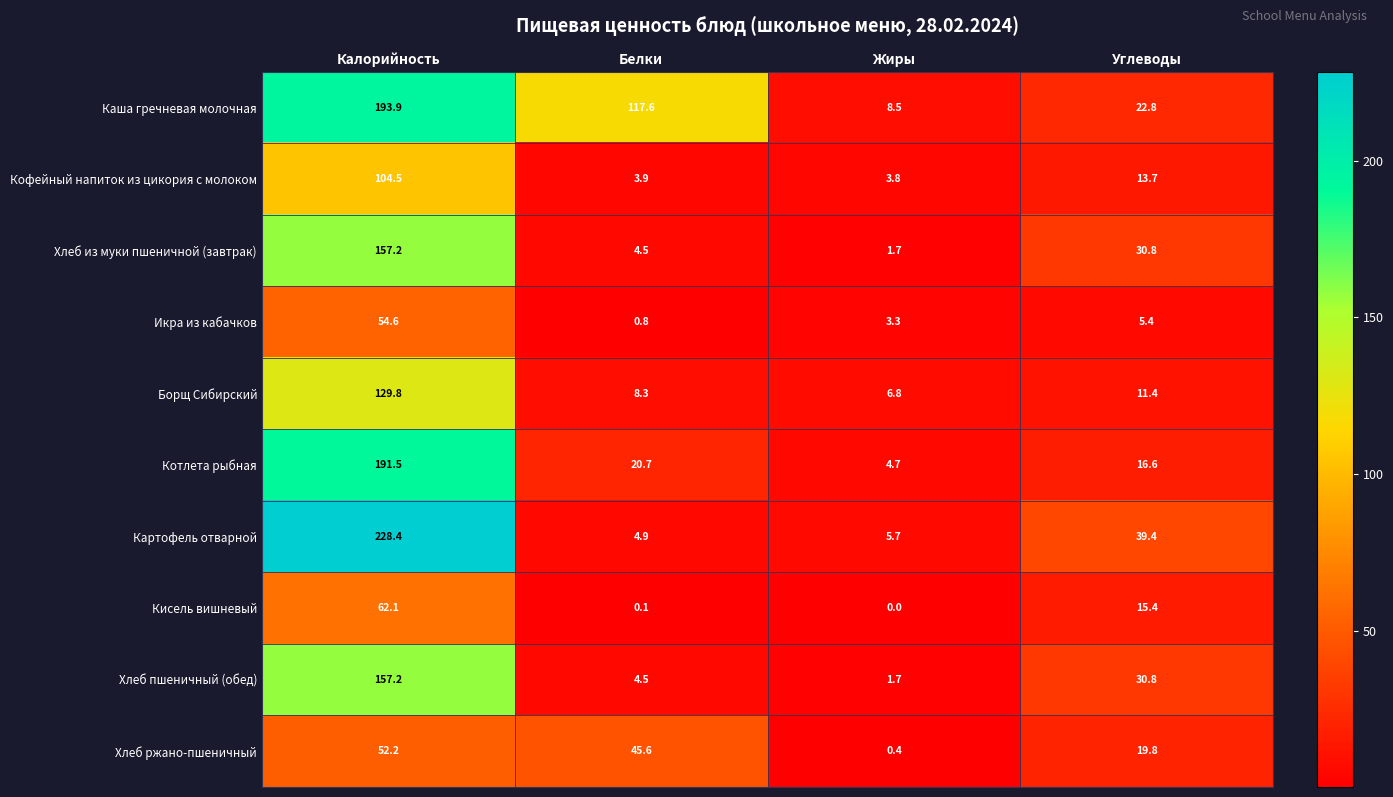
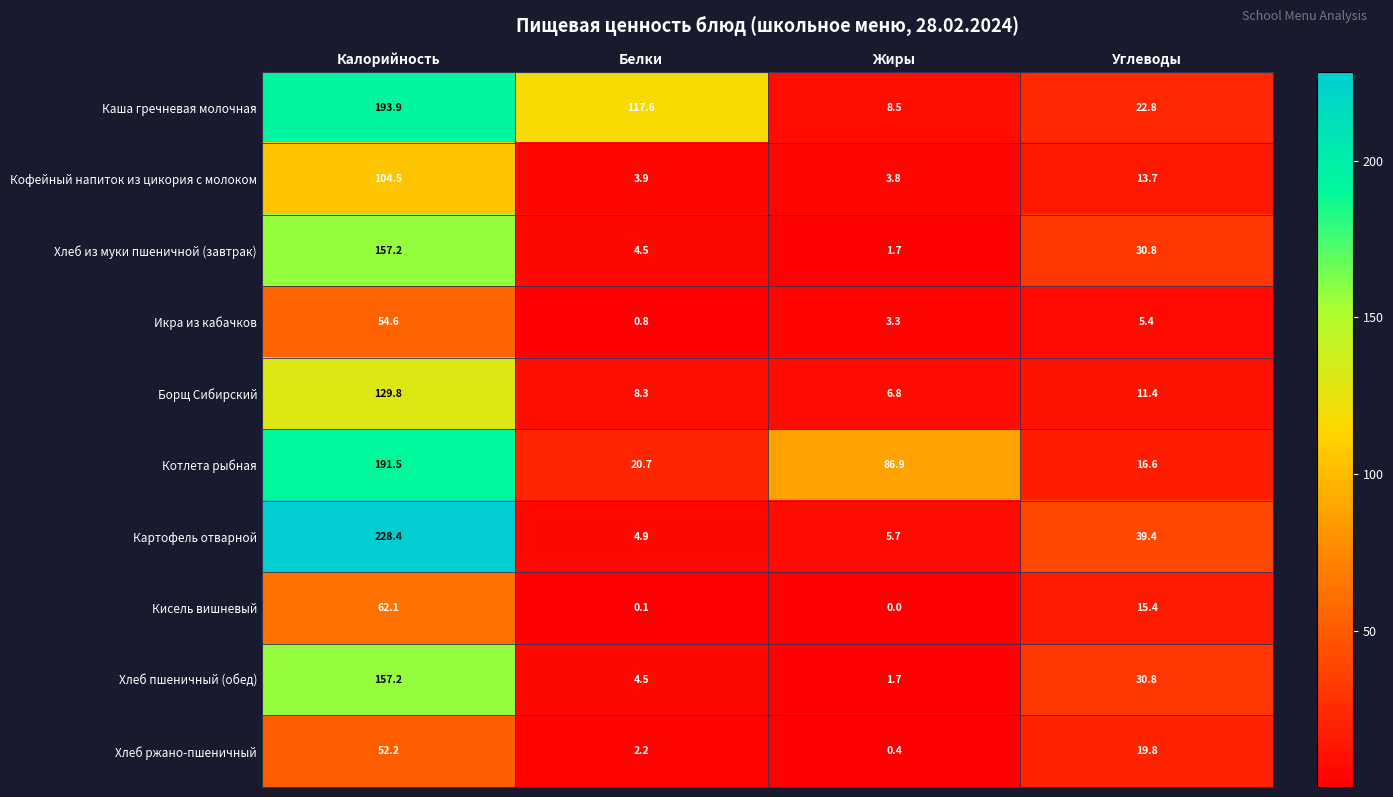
  {
    "Каша гречневая молочная": {
      "Калорийность": 193.9,
      "Белки": 117.6,
      "Жиры": 8.5,
      "Углеводы": 22.8
    },
    "Кофейный напиток из цикория с молоком": {
      "Калорийность": 104.5,
      "Белки": 3.9,
      "Жиры": 3.8,
      "Углеводы": 13.7
    },
    "Хлеб из муки пшеничной (завтрак)": {
      "Калорийность": 157.2,
      "Белки": 4.5,
      "Жиры": 1.7,
      "Углеводы": 30.8
    },
    "Икра из кабачков": {
      "Калорийность": 54.6,
      "Белки": 0.8,
      "Жиры": 3.3,
      "Углеводы": 5.4
    },
    "Борщ Сибирский": {
      "Калорийность": 129.8,
      "Белки": 8.3,
      "Жиры": 6.8,
      "Углеводы": 11.4
    },
    "Котлета рыбная": {
      "Калорийность": 191.5,
      "Белки": 20.7,
-     "Жиры": 4.7,
+     "Жиры": 86.9,
      "Углеводы": 16.6
    },
    "Картофель отварной": {
      "Калорийность": 228.4,
      "Белки": 4.9,
      "Жиры": 5.7,
      "Углеводы": 39.4
    },
    "Кисель вишневый": {
      "Калорийность": 62.1,
      "Белки": 0.1,
      "Жиры": 0.0,
      "Углеводы": 15.4
    },
    "Хлеб пшеничный (обед)": {
      "Калорийность": 157.2,
      "Белки": 4.5,
      "Жиры": 1.7,
      "Углеводы": 30.8
    },
    "Хлеб ржано-пшеничный": {
      "Калорийность": 52.2,
-     "Белки": 45.6,
+     "Белки": 2.2,
      "Жиры": 0.4,
      "Углеводы": 19.8
    }
  }
